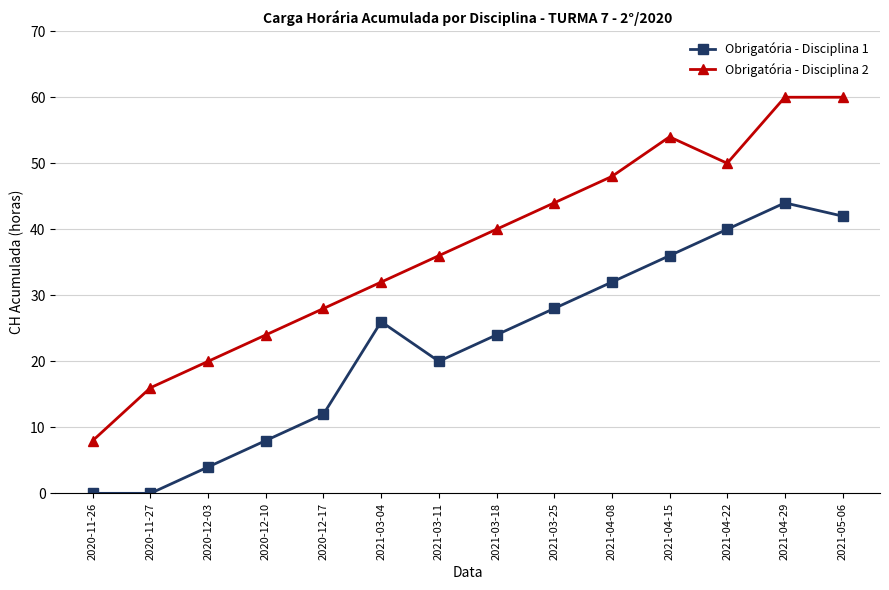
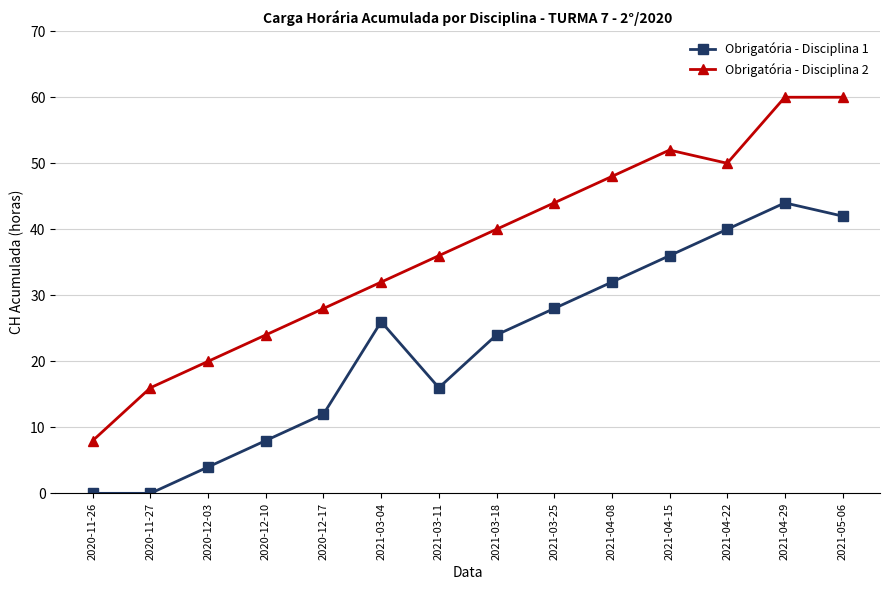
  {
    "Obrigatória - Disciplina 1": {
      "2020-11-26": 0,
      "2020-11-27": 0,
      "2020-12-03": 4,
      "2020-12-10": 8,
      "2020-12-17": 12,
      "2021-03-04": 26,
-     "2021-03-11": 20,
+     "2021-03-11": 16,
      "2021-03-18": 24,
      "2021-03-25": 28,
      "2021-04-08": 32,
      "2021-04-15": 36,
      "2021-04-22": 40,
      "2021-04-29": 44,
      "2021-05-06": 42
    },
    "Obrigatória - Disciplina 2": {
      "2020-11-26": 8,
      "2020-11-27": 16,
      "2020-12-03": 20,
      "2020-12-10": 24,
      "2020-12-17": 28,
      "2021-03-04": 32,
      "2021-03-11": 36,
      "2021-03-18": 40,
      "2021-03-25": 44,
      "2021-04-08": 48,
-     "2021-04-15": 54,
+     "2021-04-15": 52,
      "2021-04-22": 50,
      "2021-04-29": 60,
      "2021-05-06": 60
    }
  }
